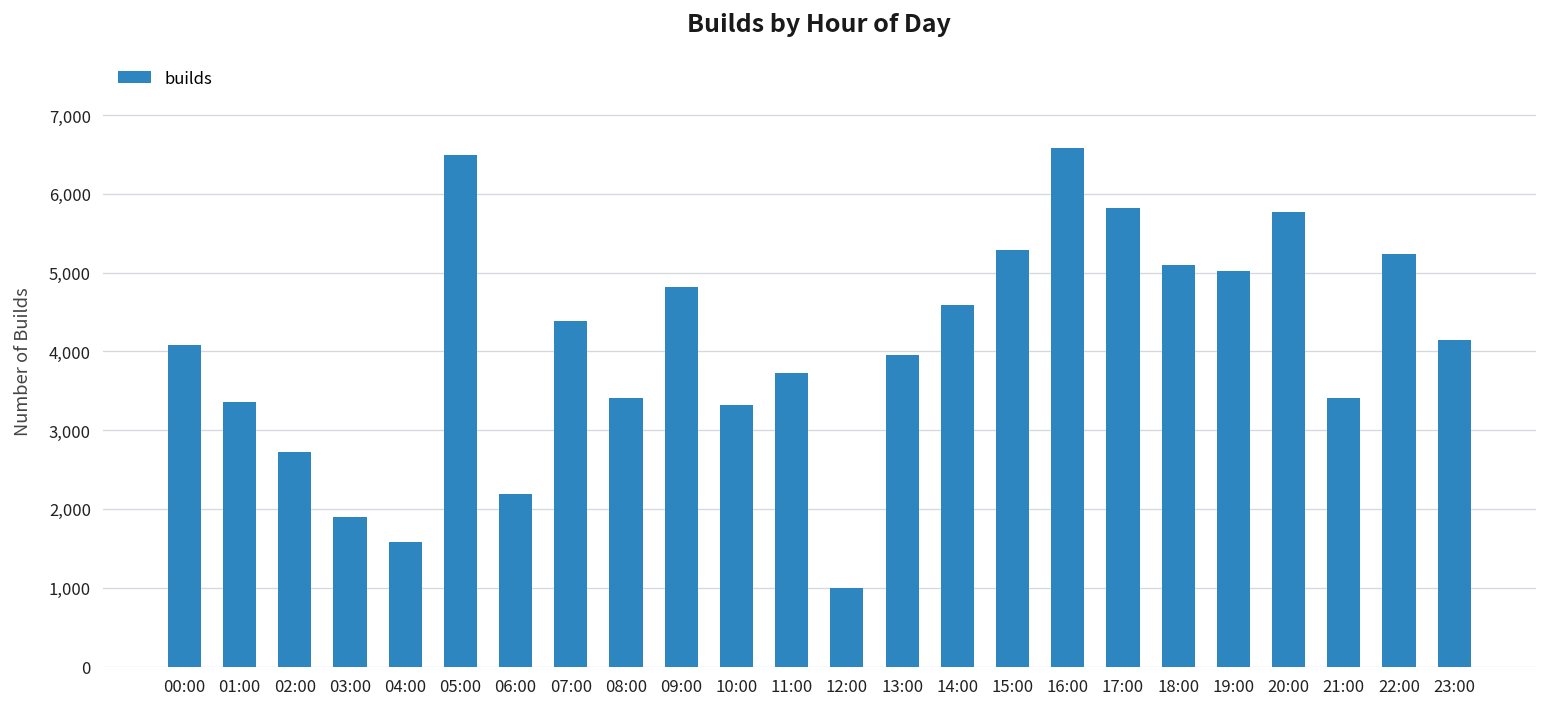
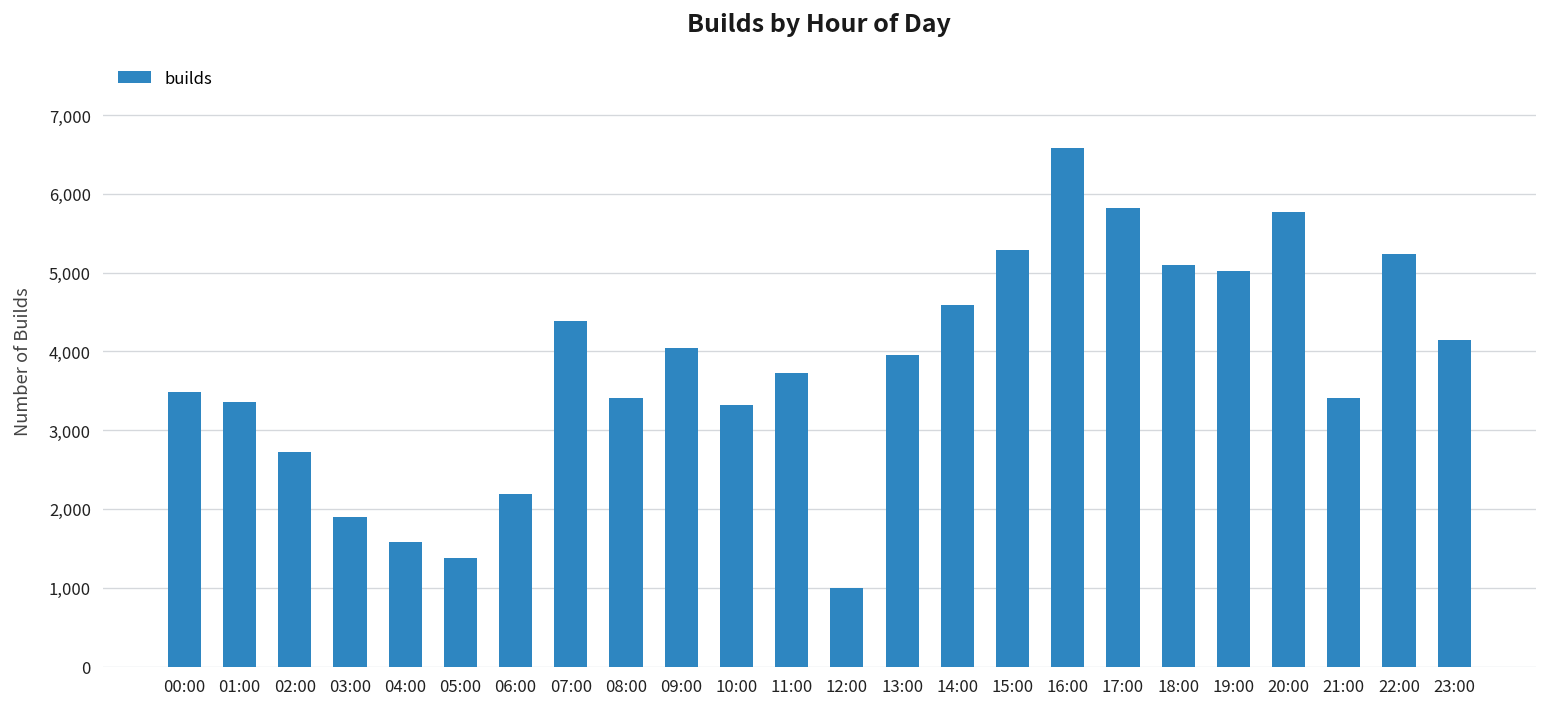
  {
-   "00:00": "4,100",
+   "00:00": "3,500",
    "01:00": "3,400",
    "02:00": "2,700",
    "03:00": "1,900",
    "04:00": "1,600",
-   "05:00": "6,500",
+   "05:00": "1,400",
    "06:00": "2,200",
    "07:00": "4,400",
    "08:00": "3,400",
-   "09:00": "4,800",
+   "09:00": "4,000",
    "10:00": "3,300",
    "11:00": "3,700",
    "12:00": "1,000",
    "13:00": "4,000",
    "14:00": "4,600",
    "15:00": "5,300",
    "16:00": "6,600",
    "17:00": "5,800",
    "18:00": "5,100",
    "19:00": "5,000",
    "20:00": "5,800",
    "21:00": "3,400",
    "22:00": "5,200",
    "23:00": "4,100"
  }
